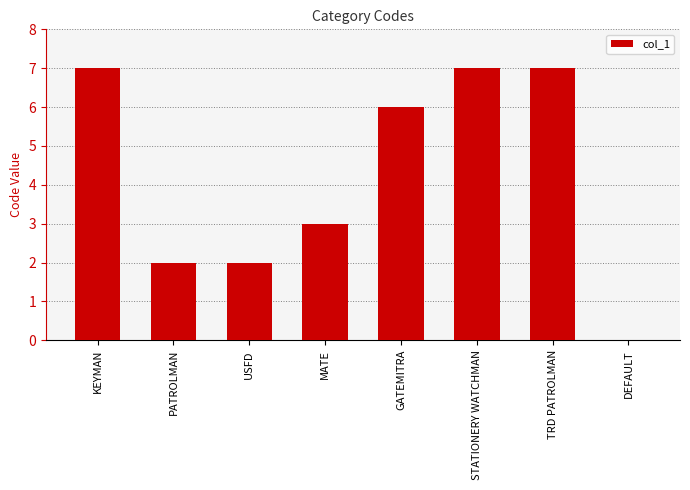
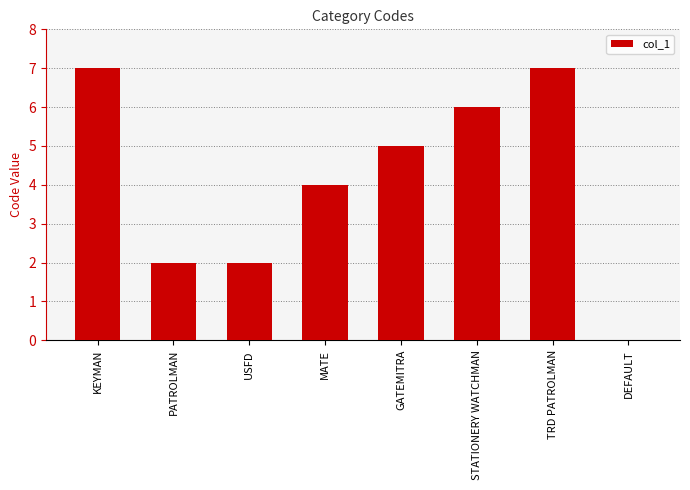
  {
    "KEYMAN": 7,
    "PATROLMAN": 2,
    "USFD": 2,
-   "MATE": 3,
-   "GATEMITRA": 6,
-   "STATIONERY WATCHMAN": 7,
+   "MATE": 4,
+   "GATEMITRA": 5,
+   "STATIONERY WATCHMAN": 6,
    "TRD PATROLMAN": 7,
    "DEFAULT": 0
  }
